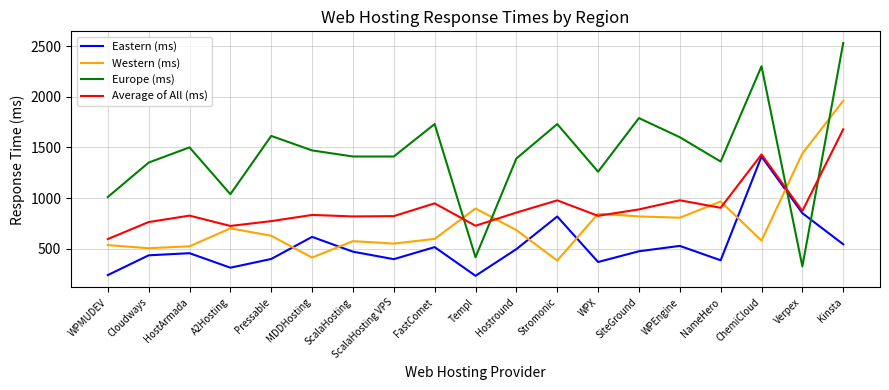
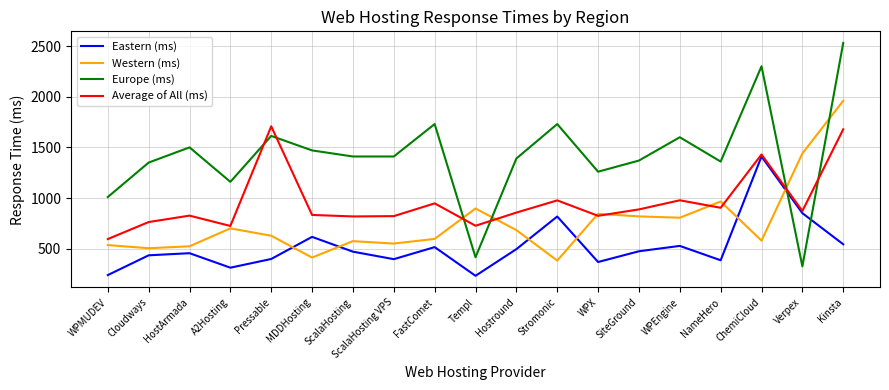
  {
    "Eastern (ms)": {
      "WPMUDEV": 240,
      "Cloudways": 440,
      "HostArmada": 460,
      "A2Hosting": 310,
      "Pressable": 400,
      "MDDHosting": 620,
      "ScalaHosting": 470,
      "ScalaHosting VPS": 400,
      "FastComet": 520,
      "Templ": 230,
      "Hostround": 500,
      "Stromonic": 820,
      "WPX": 370,
      "SiteGround": 480,
      "WPEngine": 530,
      "NameHero": 390,
      "Kinsta": 540
    },
    "Western (ms)": {
      "WPMUDEV": 540,
      "Cloudways": 510,
      "HostArmada": 520,
      "Pressable": 630,
      "MDDHosting": 410,
      "ScalaHosting": 580,
      "ScalaHosting VPS": 550,
      "FastComet": 600,
      "Templ": 900,
      "Hostround": 680,
      "Stromonic": 380,
      "SiteGround": 820,
      "WPEngine": 810,
      "NameHero": 970,
      "ChemiCloud": 580,
      "Verpex": 1440,
      "Kinsta": 1960
    },
    "Europe (ms)": {
      "WPMUDEV": 1010,
      "Cloudways": 1350,
      "HostArmada": 1500,
-     "A2Hosting": 1040,
+     "A2Hosting": 1160,
      "Pressable": 1610,
      "MDDHosting": 1470,
      "ScalaHosting": 1410,
      "ScalaHosting VPS": 1410,
      "FastComet": 1730,
      "Templ": 420,
      "Hostround": 1390,
      "Stromonic": 1730,
      "WPX": 1260,
-     "SiteGround": 1790,
+     "SiteGround": 1370,
      "WPEngine": 1600,
      "NameHero": 1360,
      "ChemiCloud": 2300,
      "Verpex": 330,
      "Kinsta": 2530
    },
    "Average of All (ms)": {
      "WPMUDEV": 600,
      "Cloudways": 760,
      "HostArmada": 830,
-     "Pressable": 770,
+     "Pressable": 1710,
      "MDDHosting": 830,
      "ScalaHosting": 820,
      "ScalaHosting VPS": 820,
      "FastComet": 950,
      "Templ": 730,
      "Hostround": 860,
      "Stromonic": 980,
      "SiteGround": 890,
      "WPEngine": 980,
      "NameHero": 900,
      "Kinsta": 1680
    }
  }
